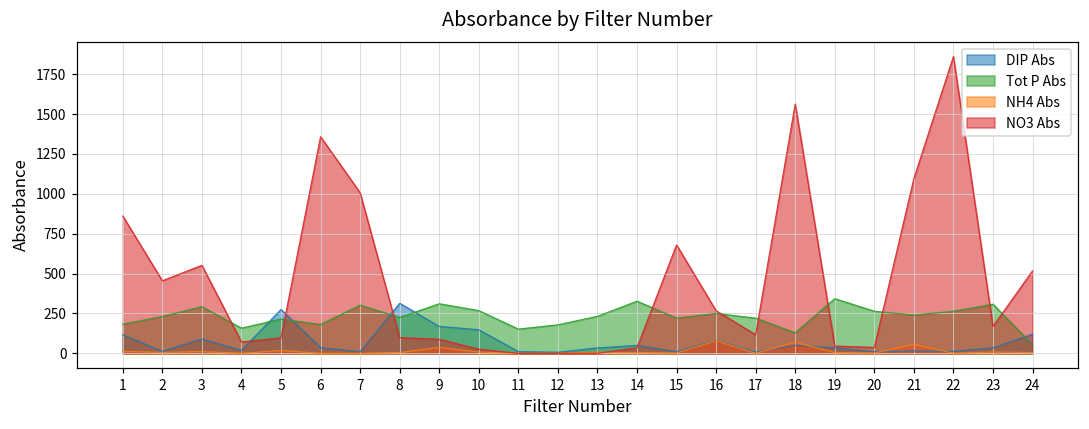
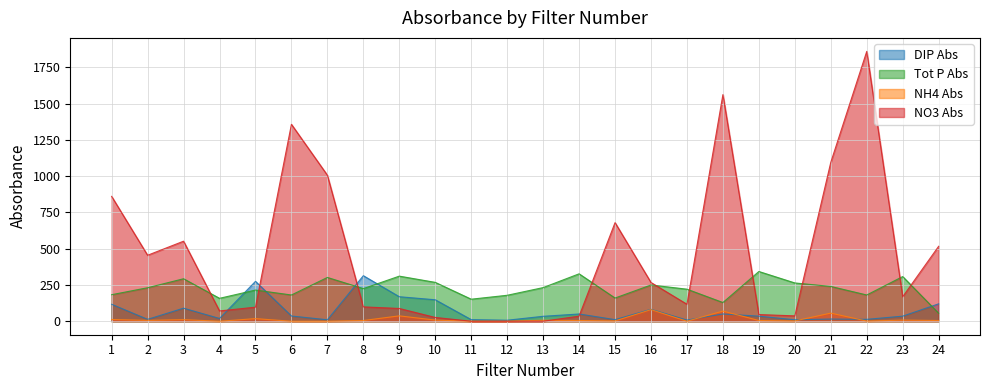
  {
    "DIP Abs": {
      "1": 120,
      "3": 90,
      "4": 20,
      "5": 280,
      "6": 40,
      "8": 310,
      "9": 170,
      "10": 150,
      "13": 30,
      "18": 50,
      "21": 20,
      "23": 40,
      "24": 120
    },
    "Tot P Abs": {
      "1": 180,
      "2": 230,
      "3": 290,
      "4": 160,
      "5": 220,
      "6": 180,
      "7": 300,
      "8": 230,
      "9": 310,
      "10": 270,
      "11": 150,
      "12": 180,
      "13": 230,
      "14": 330,
-     "15": 220,
+     "15": 160,
      "17": 220,
      "18": 130,
      "19": 340,
      "20": 260,
      "21": 240,
-     "22": 260,
+     "22": 180,
      "23": 310,
      "24": 60
    },
    "NH4 Abs": {
      "1": 10,
      "3": 10,
      "4": 0,
      "5": 20,
      "6": 0,
      "8": 10,
      "9": 40,
      "10": 10,
      "14": 10,
      "18": 70,
      "19": 10,
      "21": 60,
      "23": 10,
      "24": 10
    },
    "NO3 Abs": {
      "1": 860,
      "2": 460,
      "3": 550,
      "4": 70,
      "5": 100,
      "6": 1360,
      "7": 1010,
      "8": 100,
      "9": 90,
      "10": 30,
      "15": 680,
      "17": 120,
      "18": 1560,
      "20": 40,
      "21": 1100,
      "22": 1860,
      "23": 170,
      "24": 520
    }
  }
